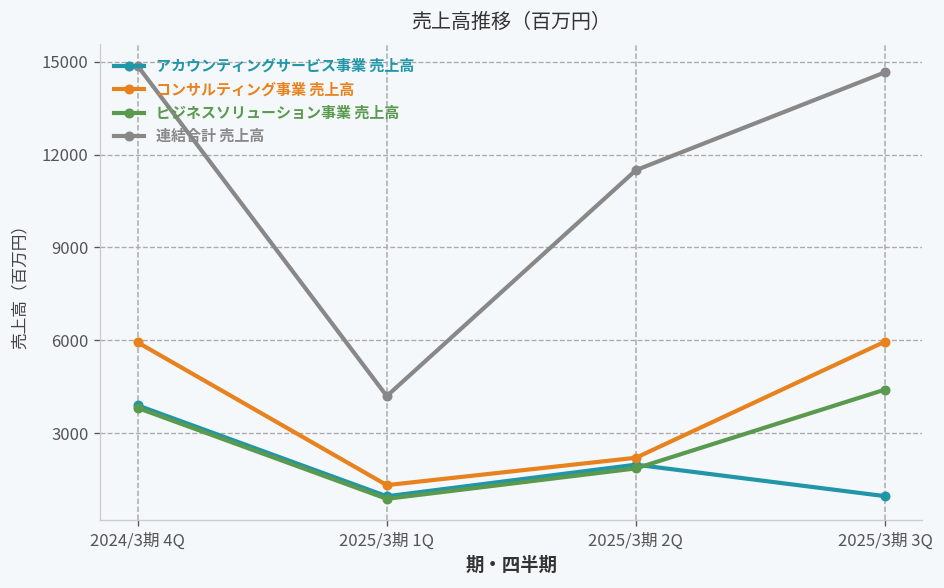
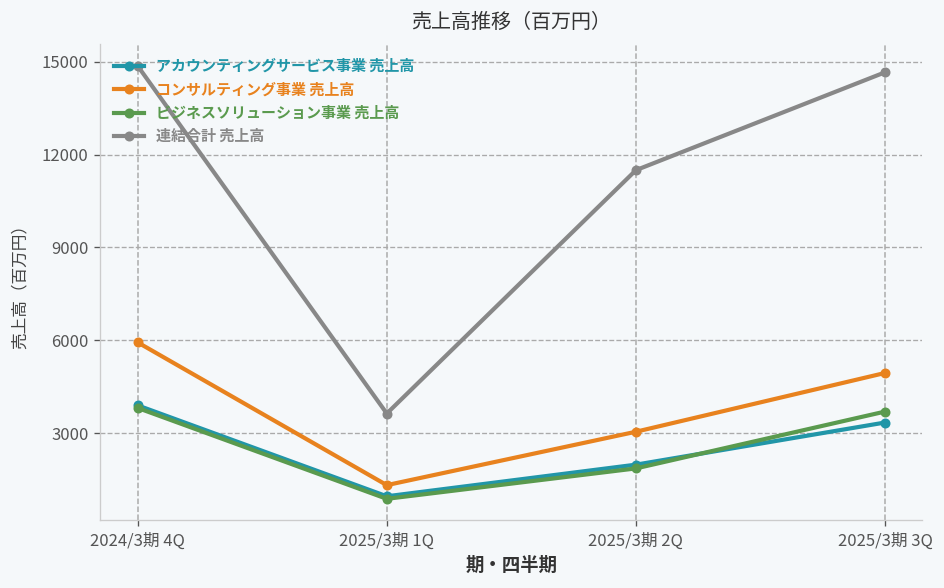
  {
    "アカウンティングサービス事業 売上高": {
      "2025/3期 2Q": 2000,
-     "2025/3期 3Q": 1000
+     "2025/3期 3Q": 3300
    },
    "コンサルティング事業 売上高": {
      "2024/3期 4Q": 5900,
      "2025/3期 1Q": 1300,
-     "2025/3期 2Q": 2200,
-     "2025/3期 3Q": 6000
+     "2025/3期 2Q": 3000,
+     "2025/3期 3Q": 4900
    },
    "ビジネスソリューション事業 売上高": {
      "2025/3期 2Q": 1900,
-     "2025/3期 3Q": 4400
+     "2025/3期 3Q": 3700
    },
    "連結合計 売上高": {
      "2024/3期 4Q": 14900,
-     "2025/3期 1Q": 4200,
+     "2025/3期 1Q": 3600,
      "2025/3期 2Q": 11500,
      "2025/3期 3Q": 14700
    }
  }
